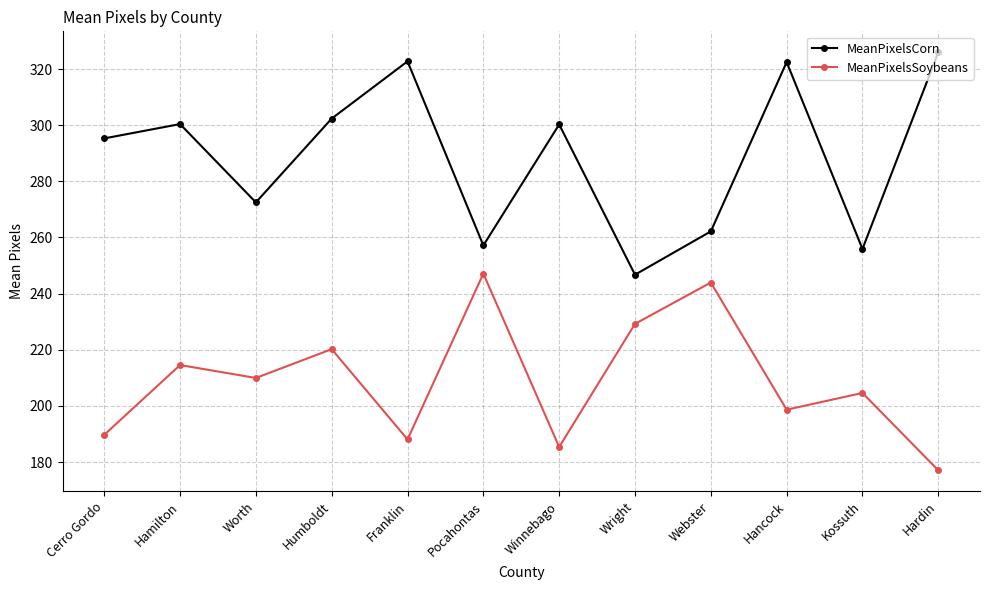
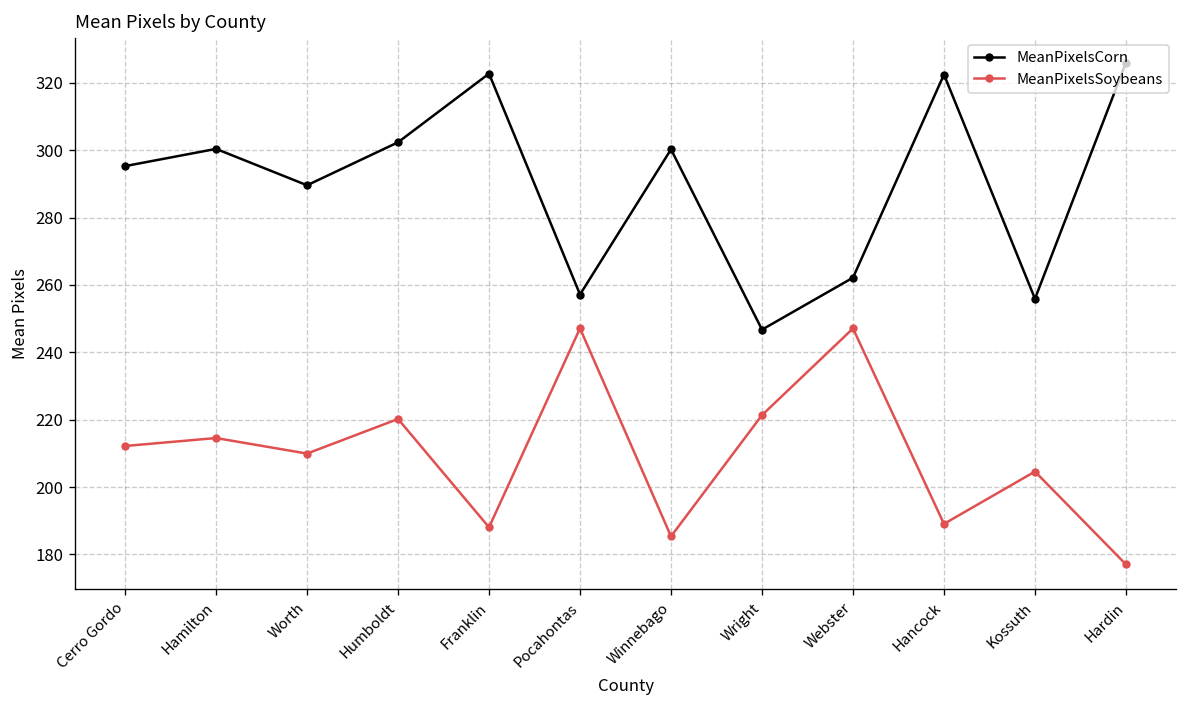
  {
    "MeanPixelsCorn": {
      "Cerro Gordo": 295,
      "Hamilton": 300,
-     "Worth": 273,
+     "Worth": 290,
      "Humboldt": 302,
      "Franklin": 323,
      "Pocahontas": 257,
      "Winnebago": 300,
      "Wright": 247,
      "Webster": 262,
      "Hancock": 322,
      "Kossuth": 256
    },
    "MeanPixelsSoybeans": {
-     "Cerro Gordo": 190,
+     "Cerro Gordo": 212,
      "Hamilton": 215,
      "Worth": 210,
      "Humboldt": 220,
      "Franklin": 188,
      "Pocahontas": 247,
      "Winnebago": 185,
-     "Wright": 229,
-     "Webster": 244,
-     "Hancock": 199,
+     "Wright": 221,
+     "Webster": 247,
+     "Hancock": 189,
      "Kossuth": 205,
      "Hardin": 177
    }
  }
